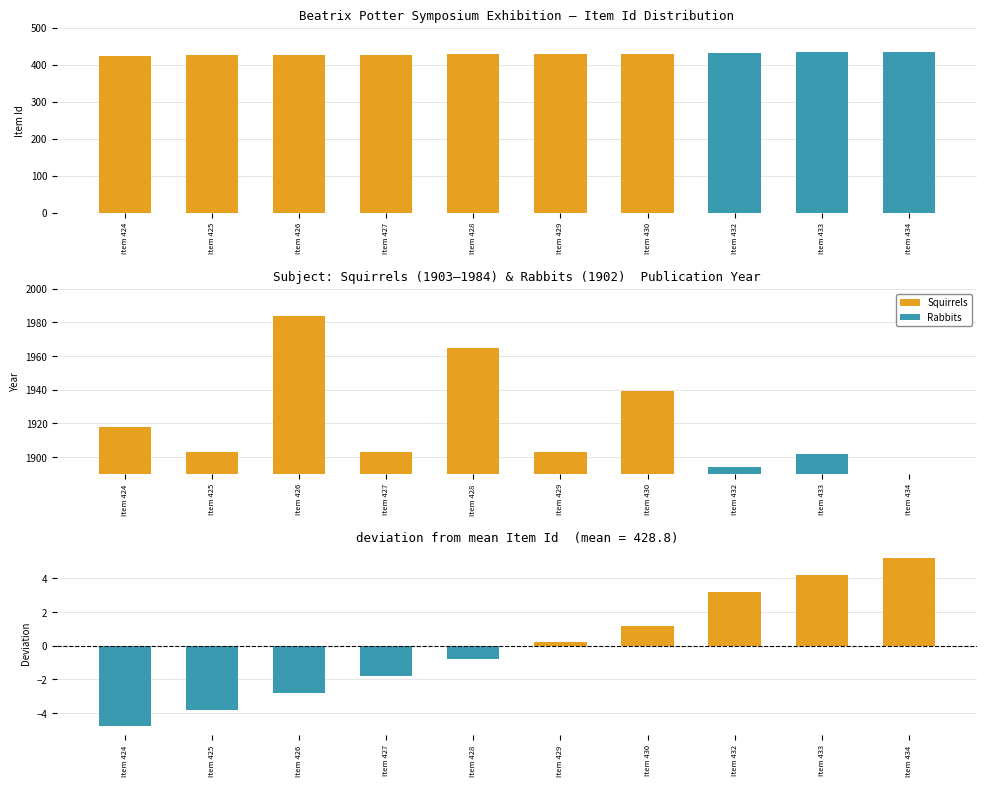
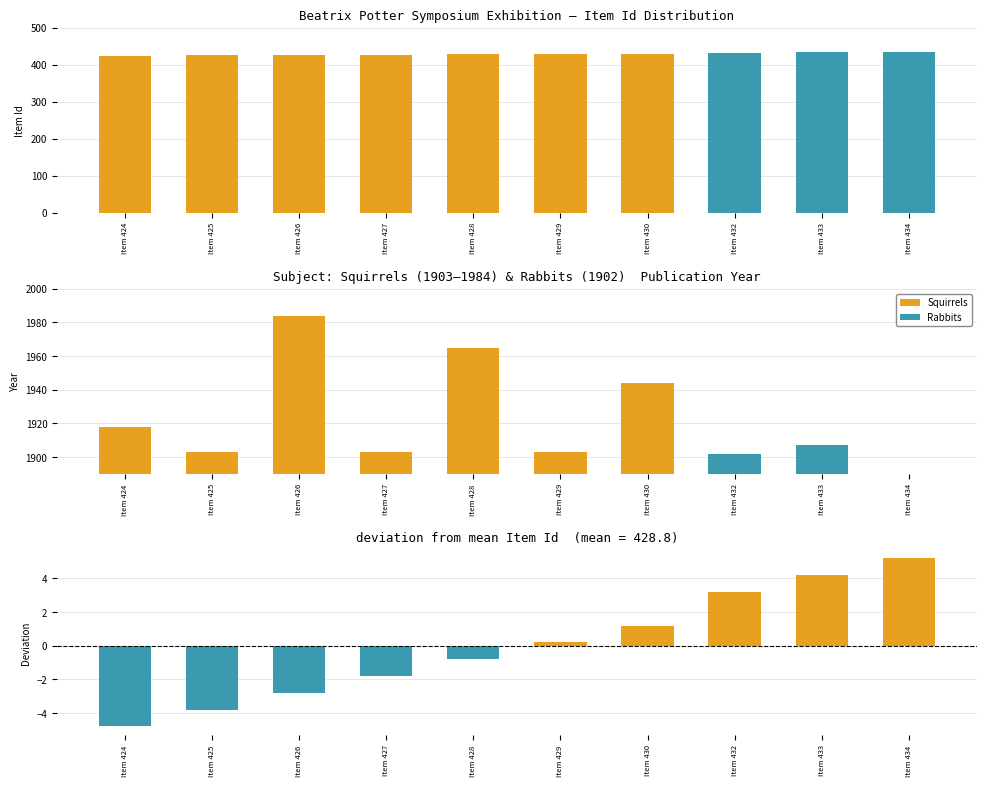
  {
    "Beatrix Potter Symposium Exhibition – Item Id Distribution": {
      "Item 424": 420,
      "Item 425": 430,
      "Item 426": 430,
      "Item 427": 430,
      "Item 428": 430,
      "Item 429": 430,
      "Item 430": 430,
      "Item 432": 430,
      "Item 433": 430,
      "Item 434": 430
    },
    "Subject: Squirrels (1903–1984) & Rabbits (1902) Publication Year": {
      "Item 424": 1918,
      "Item 425": 1903,
      "Item 426": 1984,
      "Item 427": 1903,
      "Item 428": 1965,
      "Item 429": 1903,
-     "Item 430": 1939,
-     "Item 432": 1894,
-     "Item 433": 1902,
+     "Item 430": 1944,
+     "Item 432": 1902,
+     "Item 433": 1907,
      "Item 434": 1889
    },
    "deviation from mean Item Id (mean = 428.8)": {
      "Item 424": -4.8,
      "Item 425": -3.8,
      "Item 426": -2.8,
      "Item 427": -1.8,
      "Item 428": -0.8,
      "Item 429": 0.2,
      "Item 430": 1.2,
      "Item 432": 3.2,
      "Item 433": 4.2,
      "Item 434": 5.2
    }
  }
